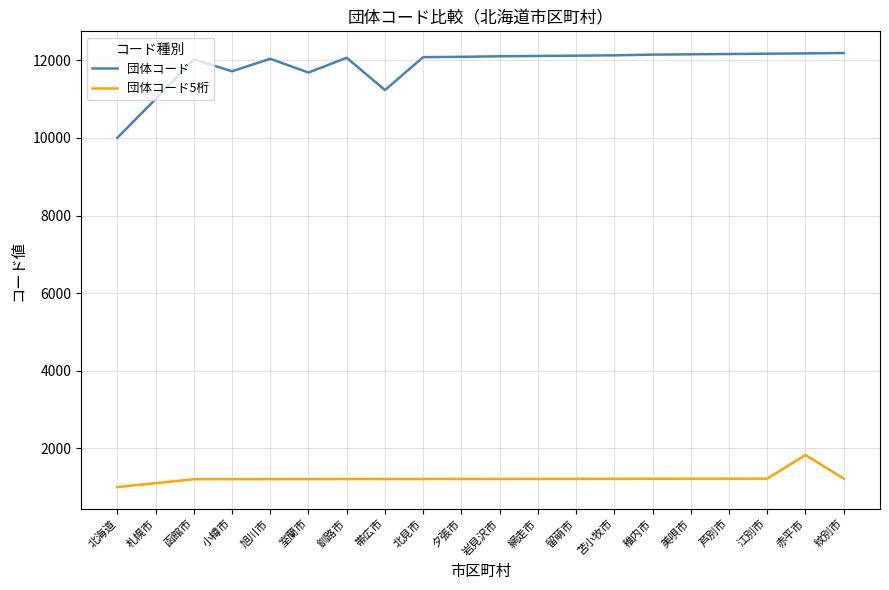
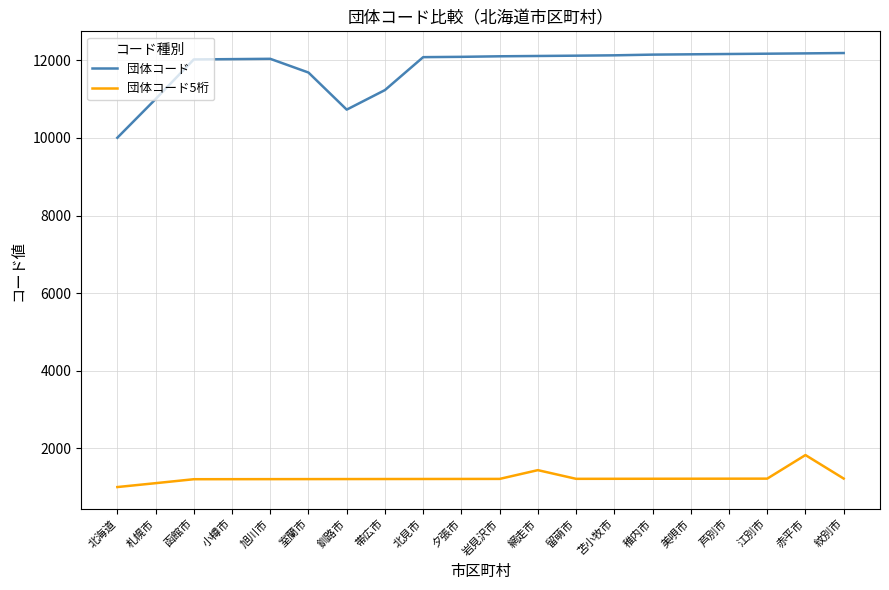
  {
    "団体コード": {
      "北海道": 10000,
-     "小樽市": 11700,
+     "小樽市": 12000,
      "旭川市": 12000,
      "室蘭市": 11700,
-     "釧路市": 12100,
+     "釧路市": 10700,
      "帯広市": 11200,
      "北見市": 12100,
      "夕張市": 12100,
      "岩見沢市": 12100,
      "網走市": 12100,
      "留萌市": 12100,
      "苫小牧市": 12100,
      "稚内市": 12100,
      "美唄市": 12200,
      "芦別市": 12200,
      "江別市": 12200,
      "赤平市": 12200,
      "紋別市": 12200
    },
    "団体コード5桁": {
      "北海道": 1000,
      "札幌市": 1100,
      "函館市": 1200,
      "小樽市": 1200,
      "旭川市": 1200,
      "室蘭市": 1200,
      "釧路市": 1200,
      "帯広市": 1200,
      "北見市": 1200,
      "夕張市": 1200,
      "岩見沢市": 1200,
-     "網走市": 1200,
+     "網走市": 1400,
      "留萌市": 1200,
      "苫小牧市": 1200,
      "稚内市": 1200,
      "美唄市": 1200,
      "芦別市": 1200,
      "江別市": 1200,
      "赤平市": 1800,
      "紋別市": 1200
    }
  }
